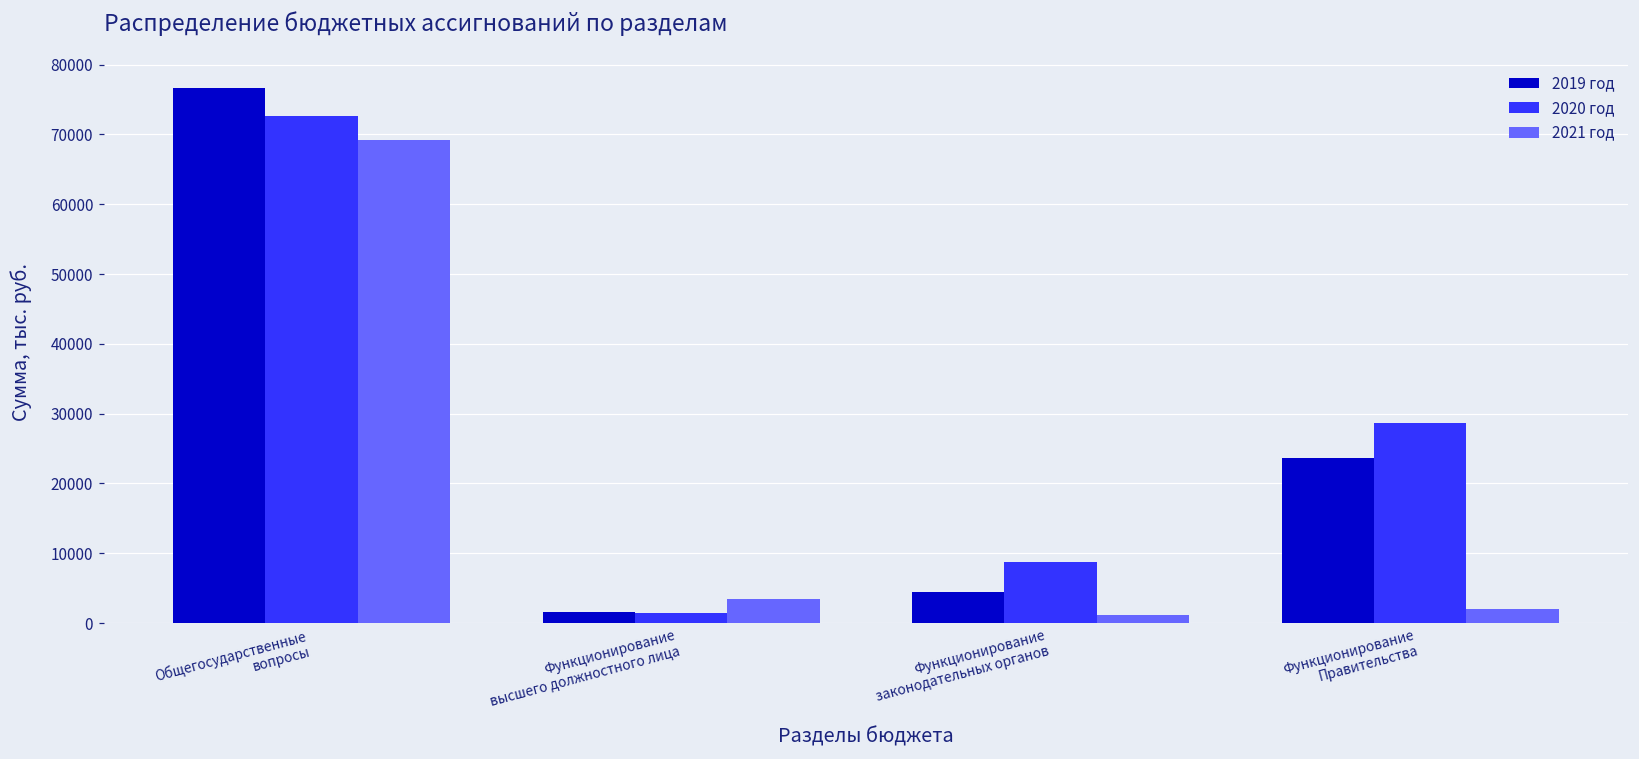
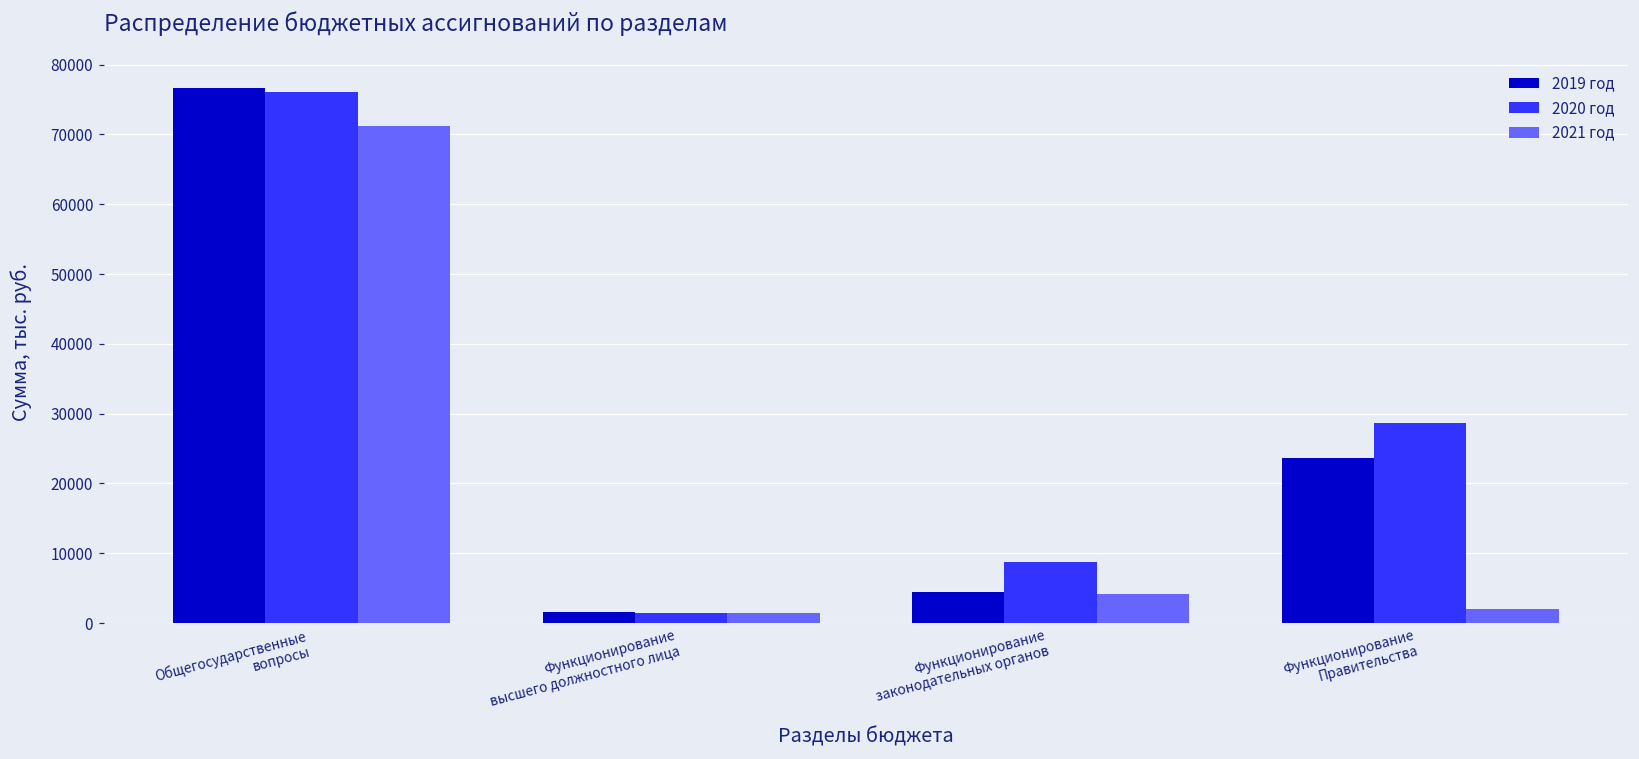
  {
    "2019 год": {
      "Общегосударственные вопросы": 77000,
      "Функционирование высшего должностного лица": 2000,
      "Функционирование законодательных органов": 4000,
      "Функционирование Правительства": 24000
    },
    "2020 год": {
-     "Общегосударственные вопросы": 73000,
+     "Общегосударственные вопросы": 76000,
      "Функционирование высшего должностного лица": 1000,
      "Функционирование законодательных органов": 9000,
      "Функционирование Правительства": 29000
    },
    "2021 год": {
-     "Общегосударственные вопросы": 69000,
-     "Функционирование высшего должностного лица": 3000,
-     "Функционирование законодательных органов": 1000,
+     "Общегосударственные вопросы": 71000,
+     "Функционирование высшего должностного лица": 1000,
+     "Функционирование законодательных органов": 4000,
      "Функционирование Правительства": 2000
    }
  }
